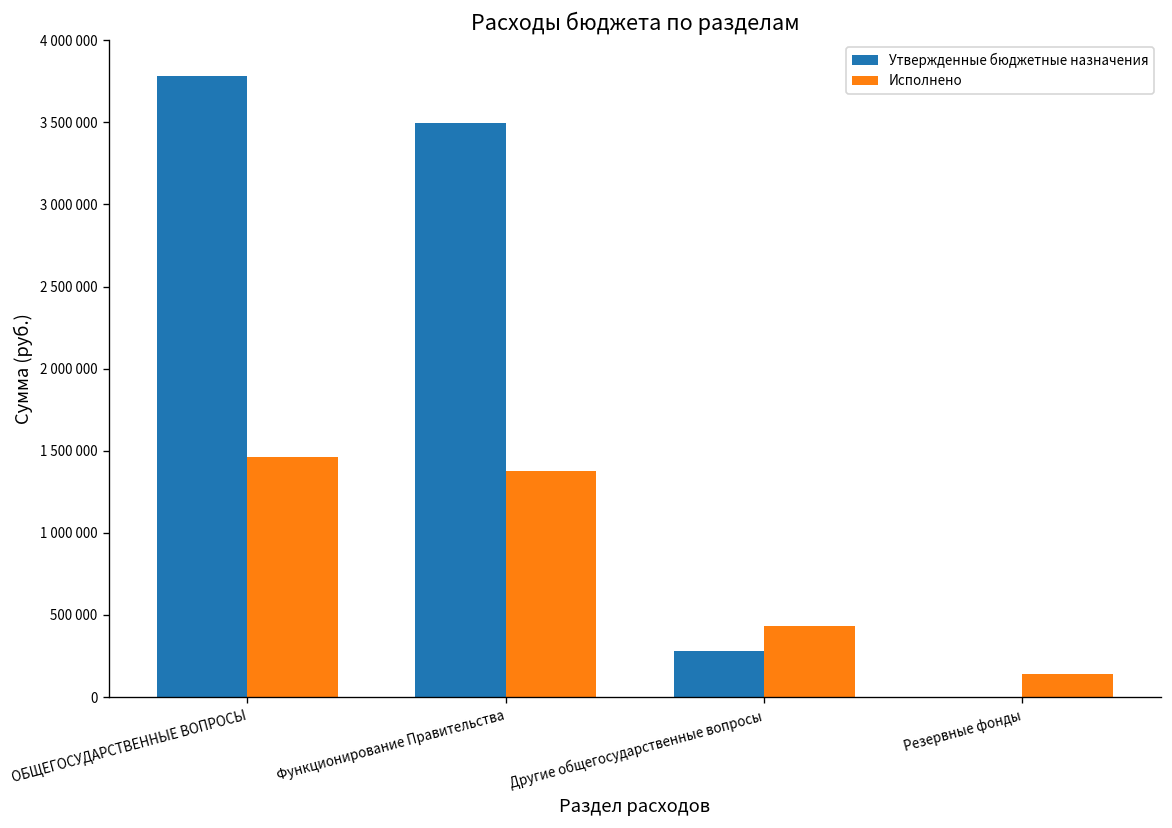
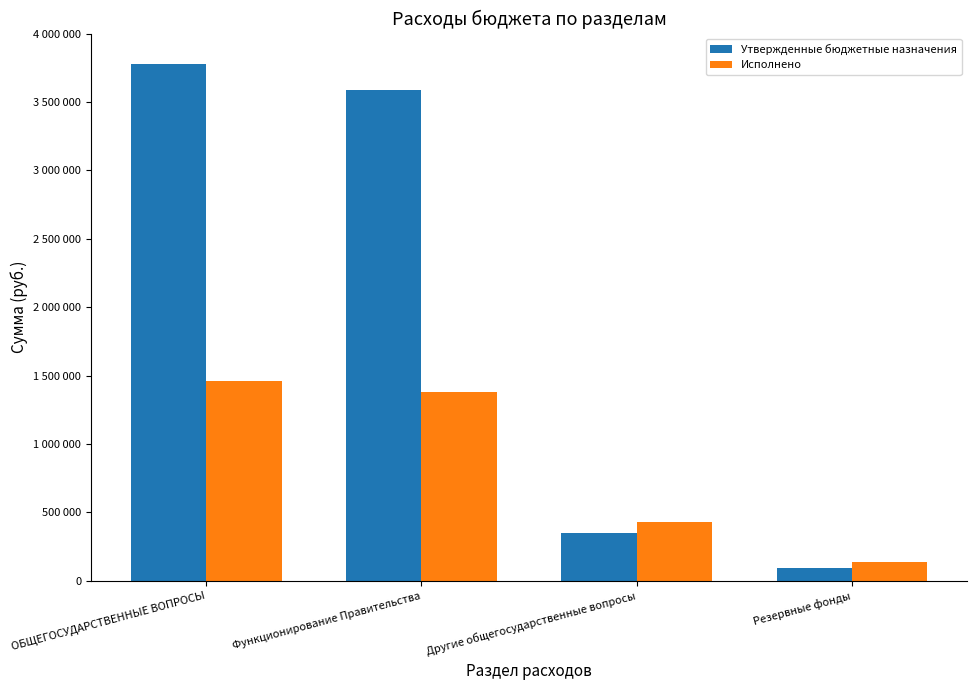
  {
    "Утвержденные бюджетные назначения": {
      "ОБЩЕГОСУДАРСТВЕННЫЕ ВОПРОСЫ": 3780000,
-     "Функционирование Правительства": 3500000,
-     "Другие общегосударственные вопросы": 280000,
-     "Резервные фонды": 0
+     "Функционирование Правительства": 3590000,
+     "Другие общегосударственные вопросы": 350000,
+     "Резервные фонды": 100000
    },
    "Исполнено": {
      "ОБЩЕГОСУДАРСТВЕННЫЕ ВОПРОСЫ": 1460000,
      "Функционирование Правительства": 1380000,
      "Другие общегосударственные вопросы": 430000,
      "Резервные фонды": 140000
    }
  }
